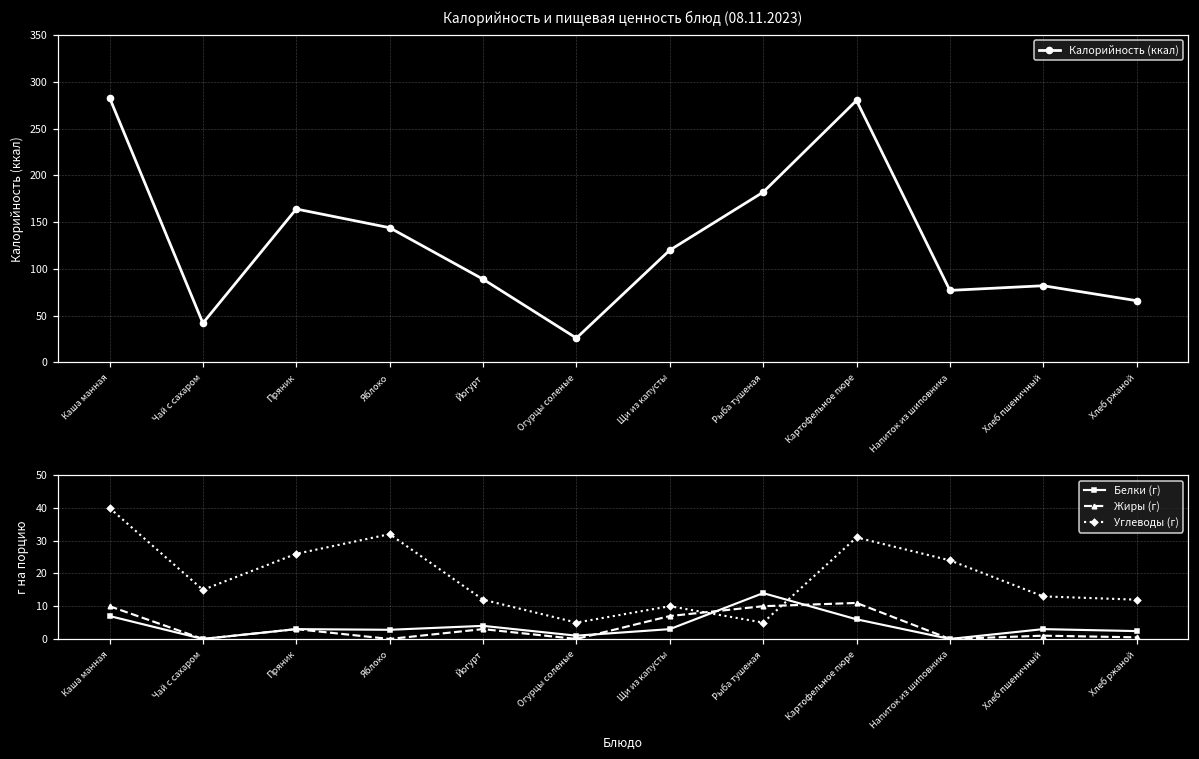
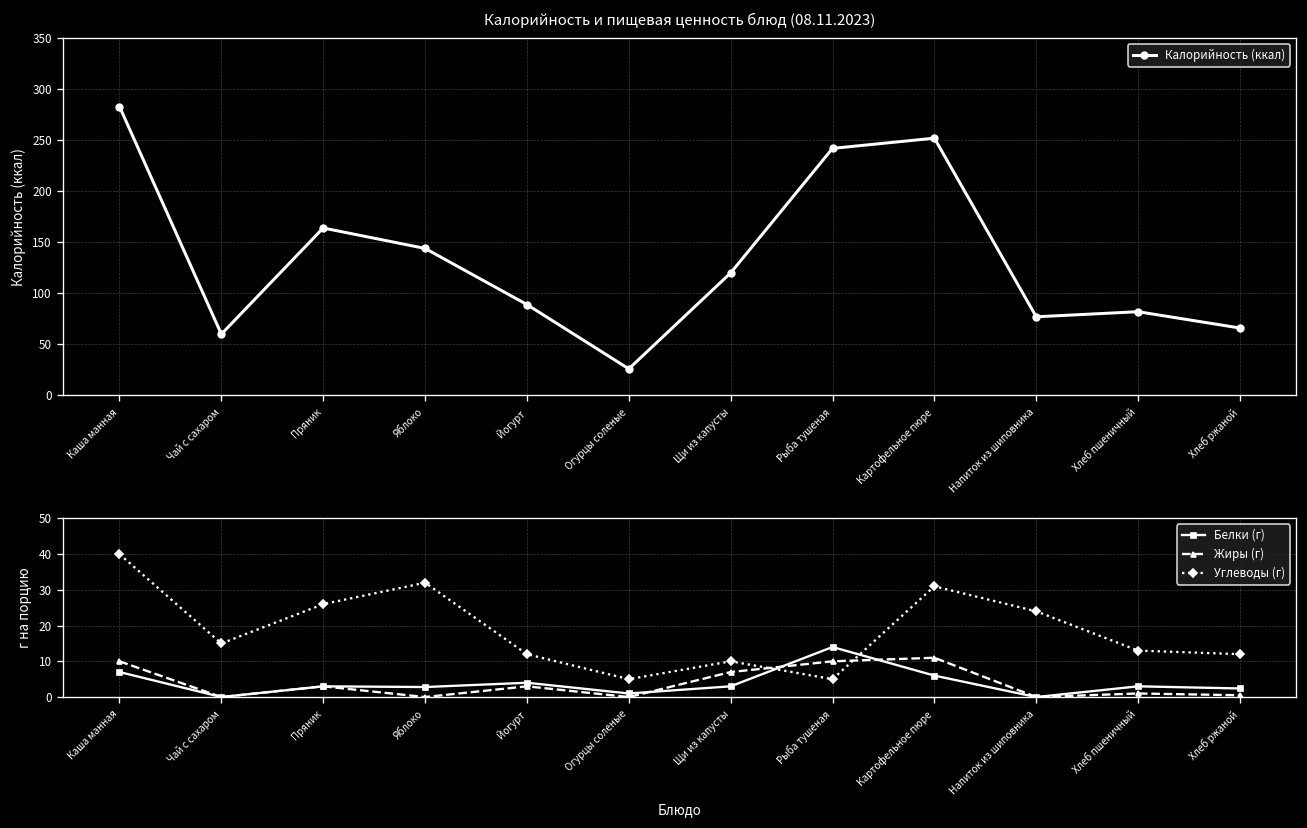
  {
    "Калорийность и пищевая ценность блюд (08.11.2023)": {
      "Каша манная": 280,
-     "Чай с сахаром": 40,
+     "Чай с сахаром": 60,
      "Пряник": 160,
      "Яблоко": 140,
      "Йогурт": 90,
      "Огурцы соленые": 30,
      "Щи из капусты": 120,
-     "Рыба тушеная": 180,
-     "Картофельное пюре": 280,
+     "Рыба тушеная": 240,
+     "Картофельное пюре": 250,
      "Напиток из шиповника": 80,
      "Хлеб пшеничный": 80,
      "Хлеб ржаной": 70
    }
  }
